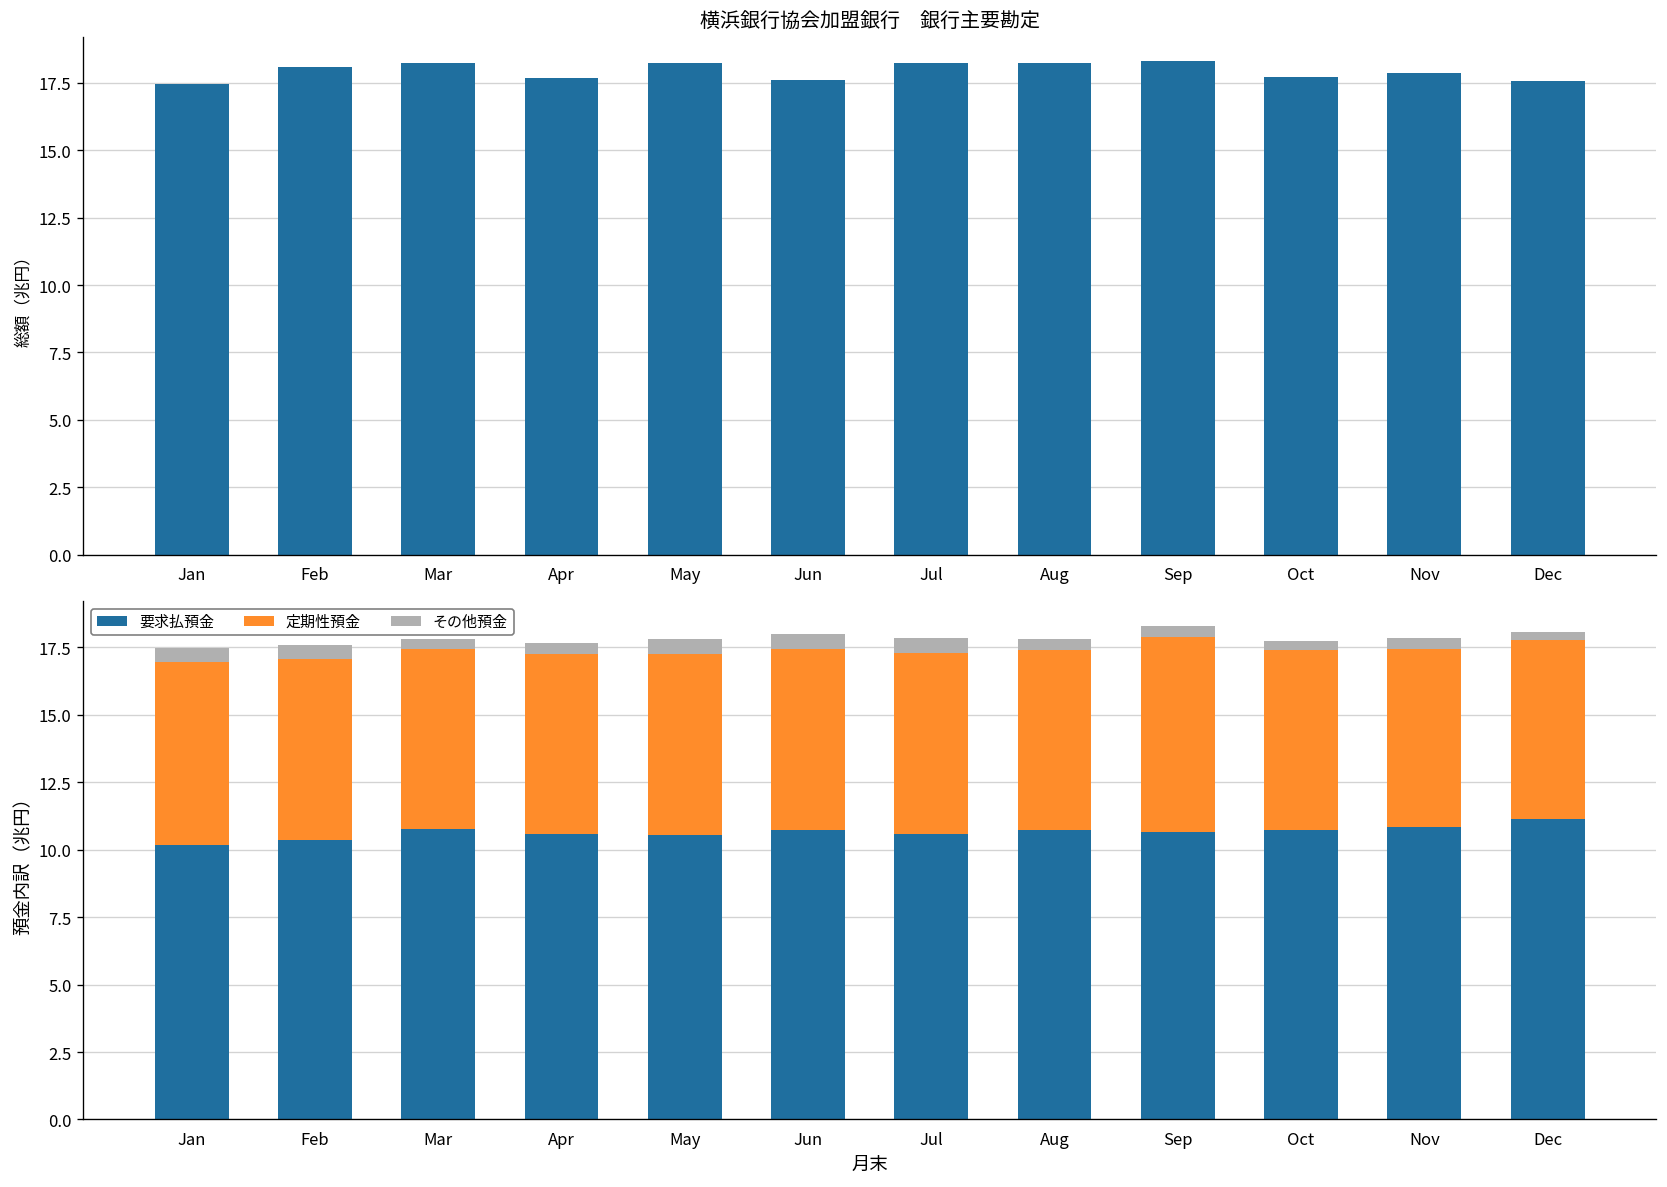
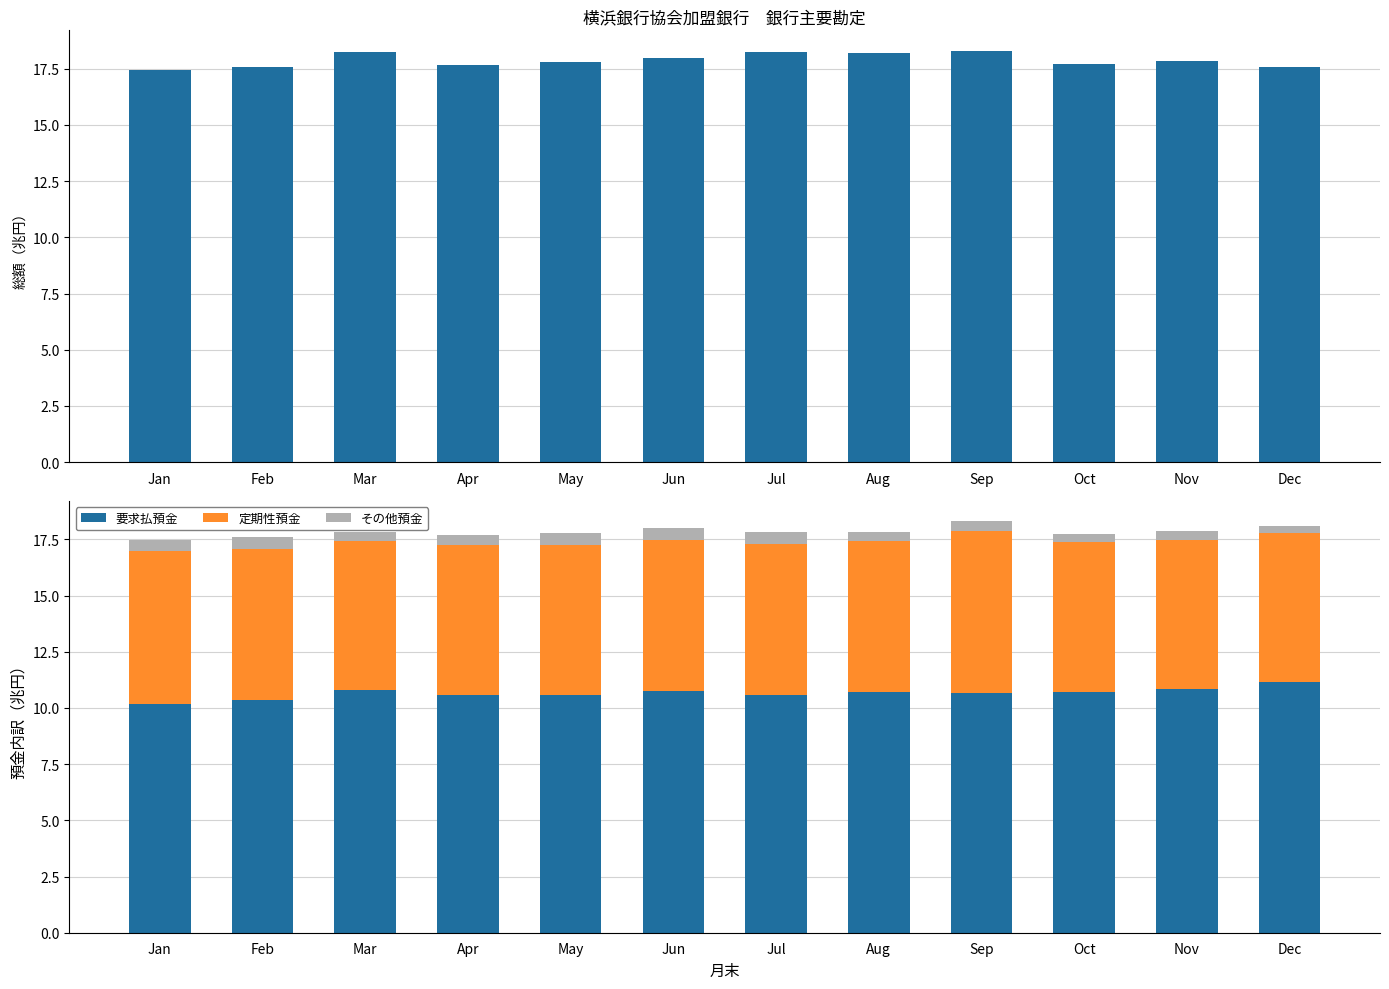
  {
    "横浜銀行協会加盟銀行 銀行主要勘定": {
      "Jan": 17.5,
-     "Feb": 18.1,
+     "Feb": 17.6,
      "Mar": 18.2,
      "Apr": 17.7,
-     "May": 18.2,
-     "Jun": 17.6,
+     "May": 17.8,
+     "Jun": 18.0,
      "Jul": 18.2,
      "Aug": 18.2,
      "Sep": 18.3,
      "Oct": 17.7,
      "Nov": 17.9,
      "Dec": 17.6
    }
  }
